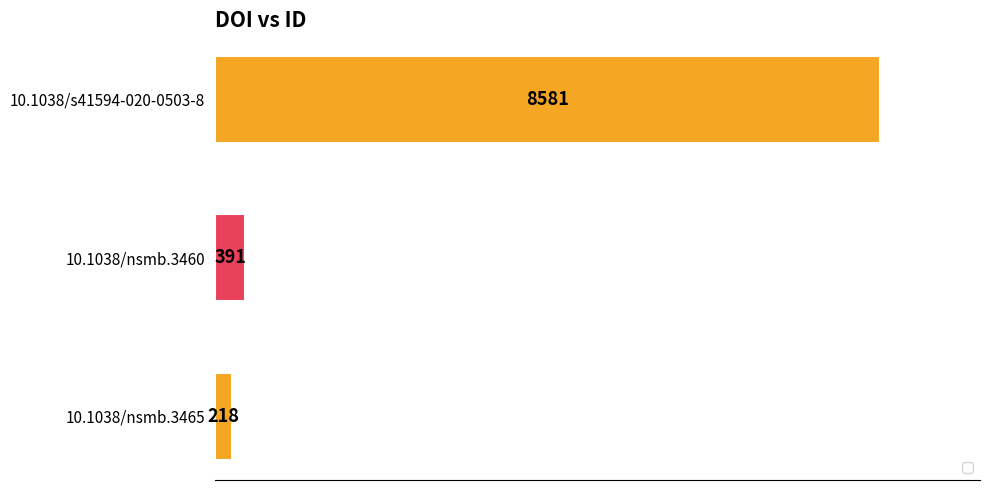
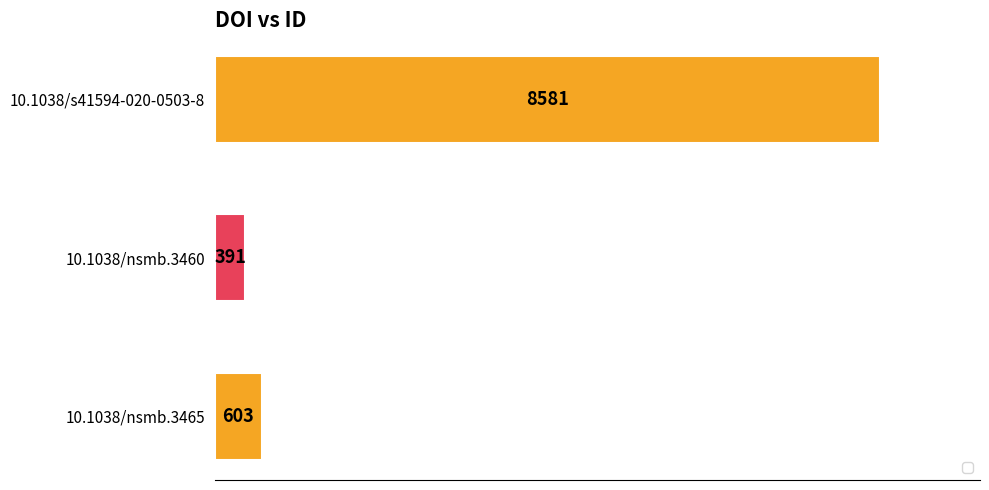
  {
    "10.1038/s41594-020-0503-8": 8581,
    "10.1038/nsmb.3460": 391,
-   "10.1038/nsmb.3465": 218
+   "10.1038/nsmb.3465": 603
  }
